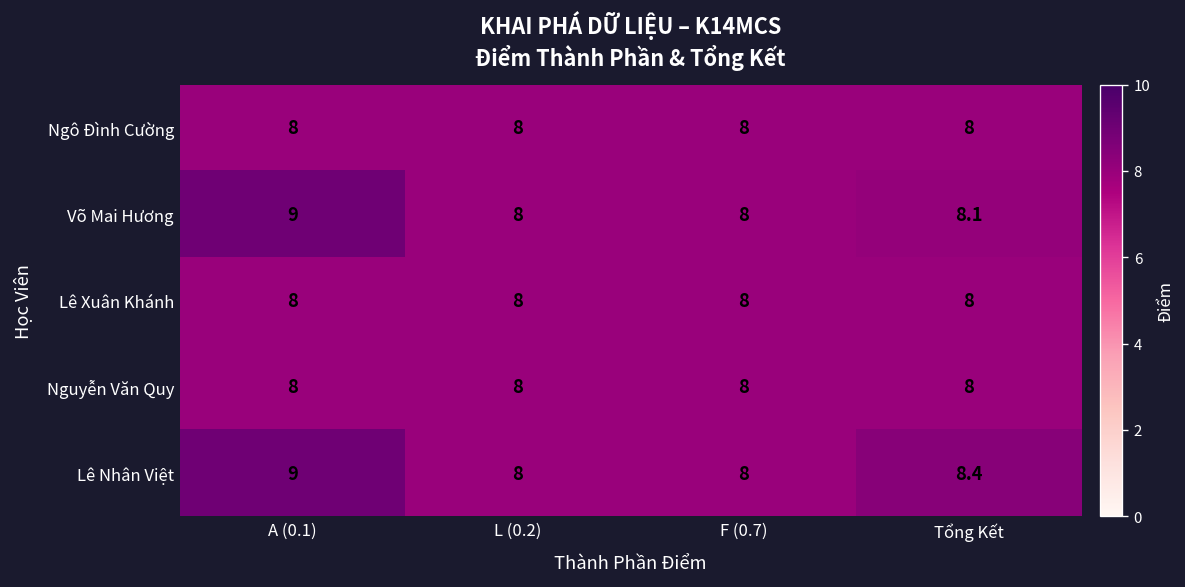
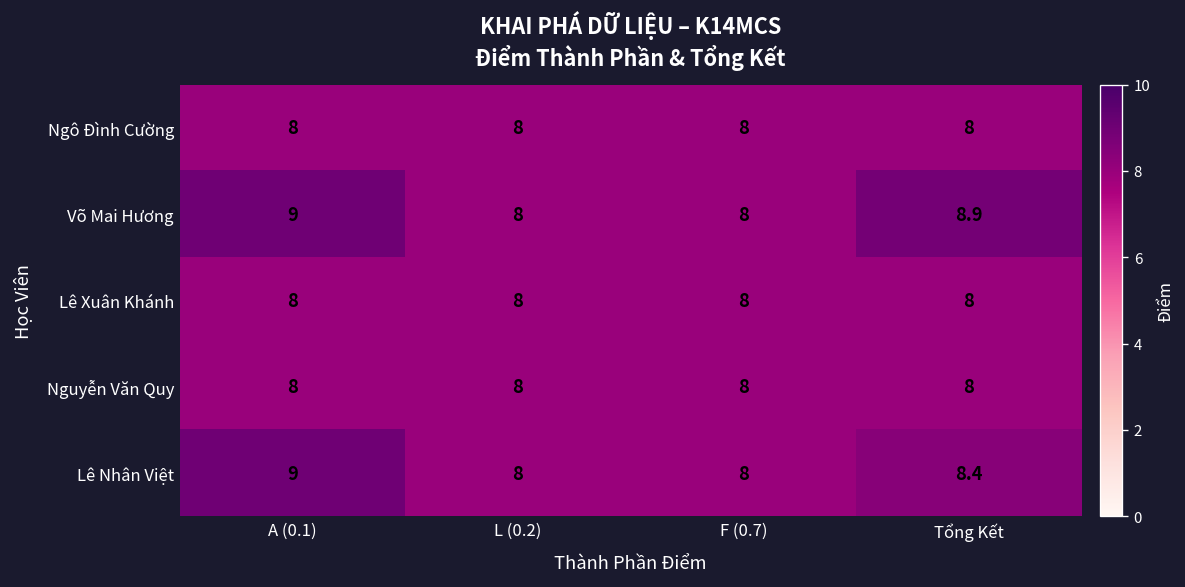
  {
    "Ngô Đình Cường": {
      "A (0.1)": 8,
      "L (0.2)": 8,
      "F (0.7)": 8,
      "Tổng Kết": 8
    },
    "Võ Mai Hương": {
      "A (0.1)": 9,
      "L (0.2)": 8,
      "F (0.7)": 8,
-     "Tổng Kết": 8.1
+     "Tổng Kết": 8.9
    },
    "Lê Xuân Khánh": {
      "A (0.1)": 8,
      "L (0.2)": 8,
      "F (0.7)": 8,
      "Tổng Kết": 8
    },
    "Nguyễn Văn Quy": {
      "A (0.1)": 8,
      "L (0.2)": 8,
      "F (0.7)": 8,
      "Tổng Kết": 8
    },
    "Lê Nhân Việt": {
      "A (0.1)": 9,
      "L (0.2)": 8,
      "F (0.7)": 8,
      "Tổng Kết": 8.4
    }
  }
